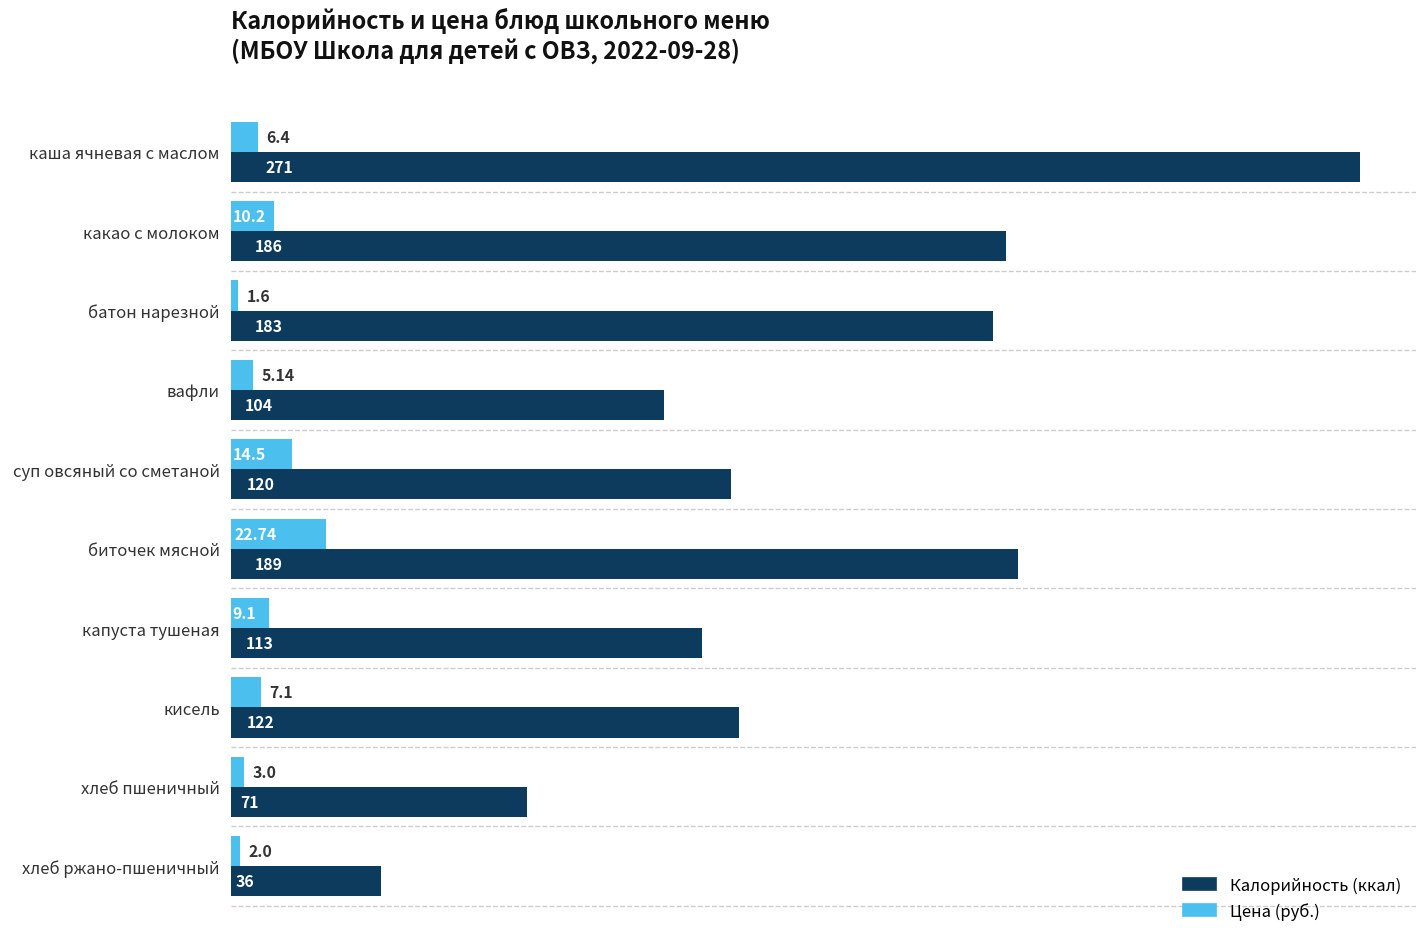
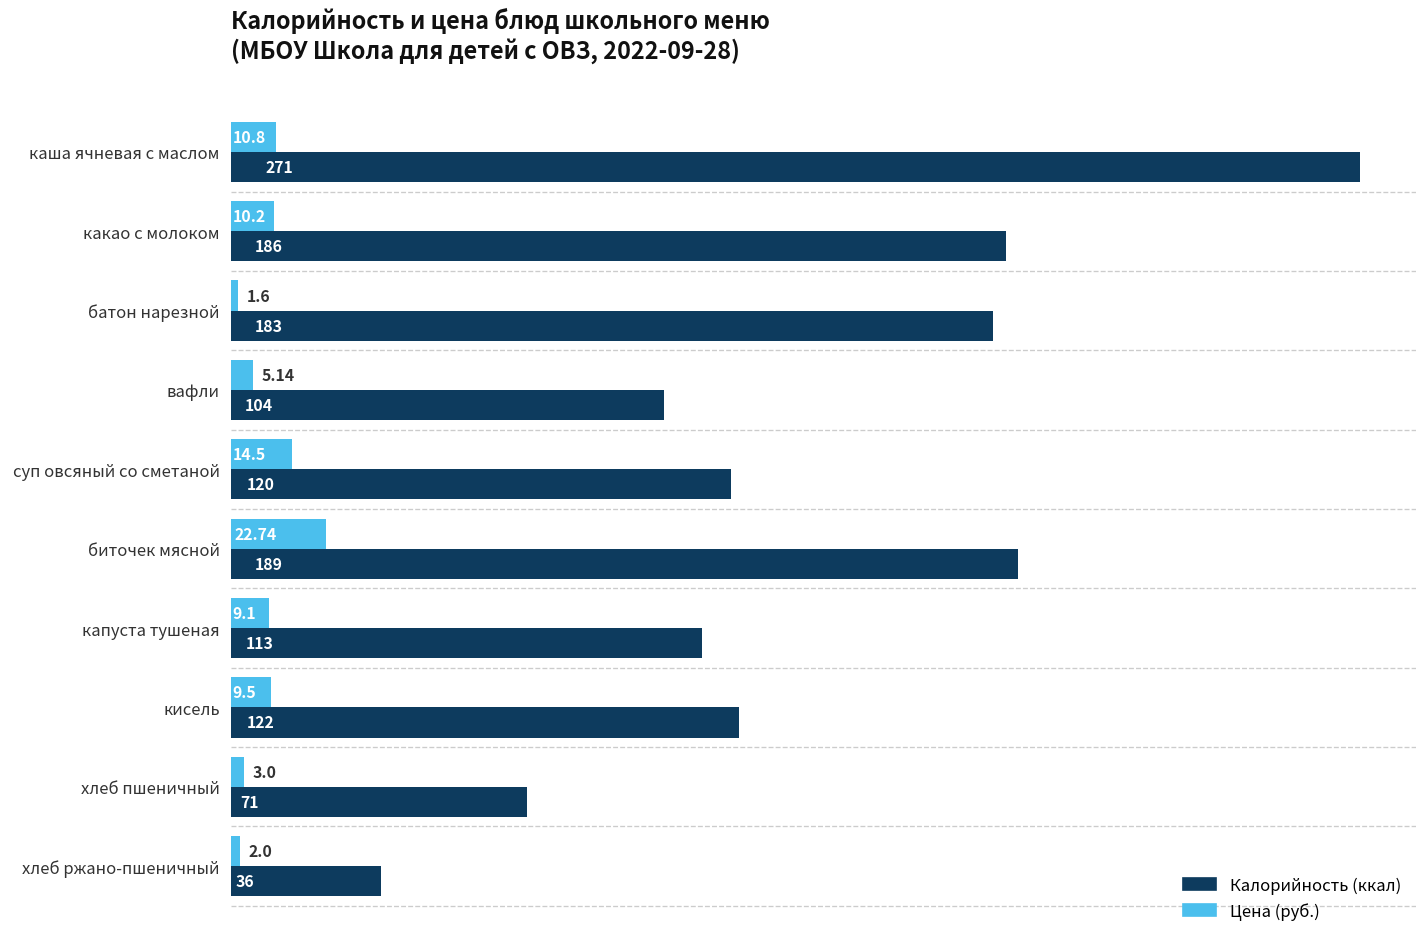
  {
    "Калорийность (ккал)": {
      "каша ячневая с маслом": 271,
      "какао с молоком": 186,
      "батон нарезной": 183,
      "вафли": 104,
      "суп овсяный со сметаной": 120,
      "биточек мясной": 189,
      "капуста тушеная": 113,
      "кисель": 122,
      "хлеб пшеничный": 71,
      "хлеб ржано-пшеничный": 36
    },
    "Цена (руб.)": {
-     "каша ячневая с маслом": 6.4,
+     "каша ячневая с маслом": 10.8,
      "какао с молоком": 10.2,
      "батон нарезной": 1.6,
      "вафли": 5.14,
      "суп овсяный со сметаной": 14.5,
      "биточек мясной": 22.74,
      "капуста тушеная": 9.1,
-     "кисель": 7.1,
+     "кисель": 9.5,
      "хлеб пшеничный": 3.0,
      "хлеб ржано-пшеничный": 2.0
    }
  }
